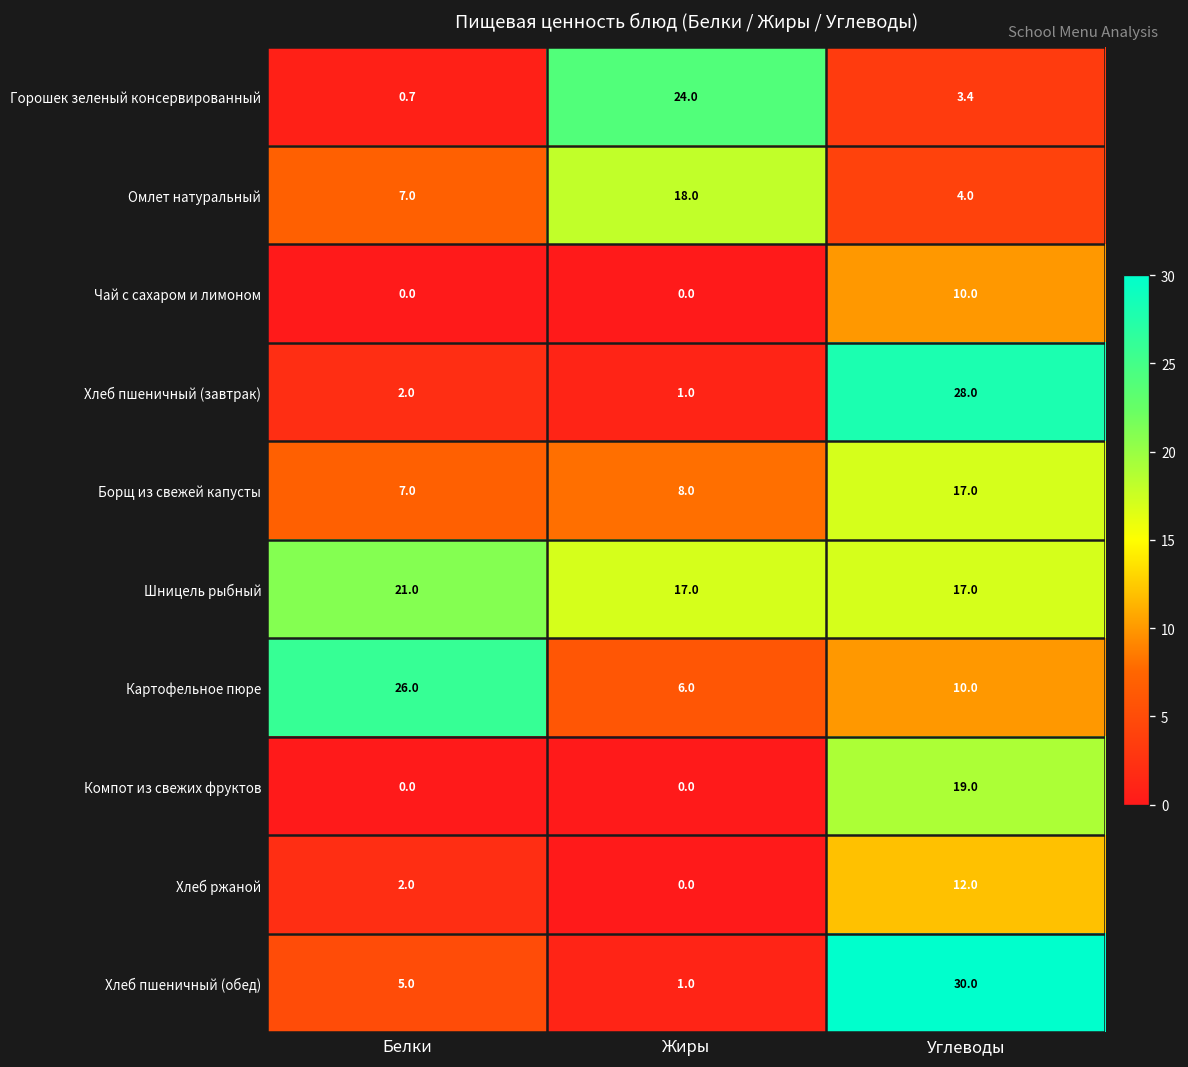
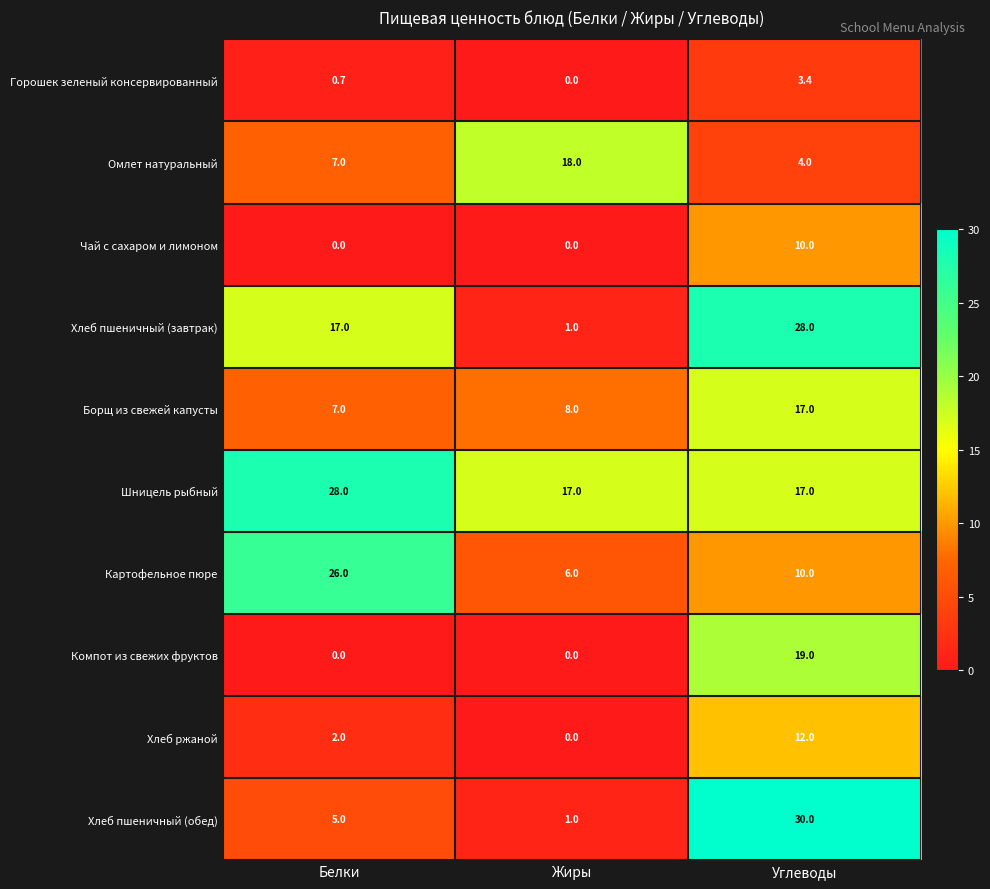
  {
    "Горошек зеленый консервированный": {
      "Белки": 0.7,
-     "Жиры": 24.0,
+     "Жиры": 0.0,
      "Углеводы": 3.4
    },
    "Омлет натуральный": {
      "Белки": 7.0,
      "Жиры": 18.0,
      "Углеводы": 4.0
    },
    "Чай с сахаром и лимоном": {
      "Белки": 0.0,
      "Жиры": 0.0,
      "Углеводы": 10.0
    },
    "Хлеб пшеничный (завтрак)": {
-     "Белки": 2.0,
+     "Белки": 17.0,
      "Жиры": 1.0,
      "Углеводы": 28.0
    },
    "Борщ из свежей капусты": {
      "Белки": 7.0,
      "Жиры": 8.0,
      "Углеводы": 17.0
    },
    "Шницель рыбный": {
-     "Белки": 21.0,
+     "Белки": 28.0,
      "Жиры": 17.0,
      "Углеводы": 17.0
    },
    "Картофельное пюре": {
      "Белки": 26.0,
      "Жиры": 6.0,
      "Углеводы": 10.0
    },
    "Компот из свежих фруктов": {
      "Белки": 0.0,
      "Жиры": 0.0,
      "Углеводы": 19.0
    },
    "Хлеб ржаной": {
      "Белки": 2.0,
      "Жиры": 0.0,
      "Углеводы": 12.0
    },
    "Хлеб пшеничный (обед)": {
      "Белки": 5.0,
      "Жиры": 1.0,
      "Углеводы": 30.0
    }
  }
